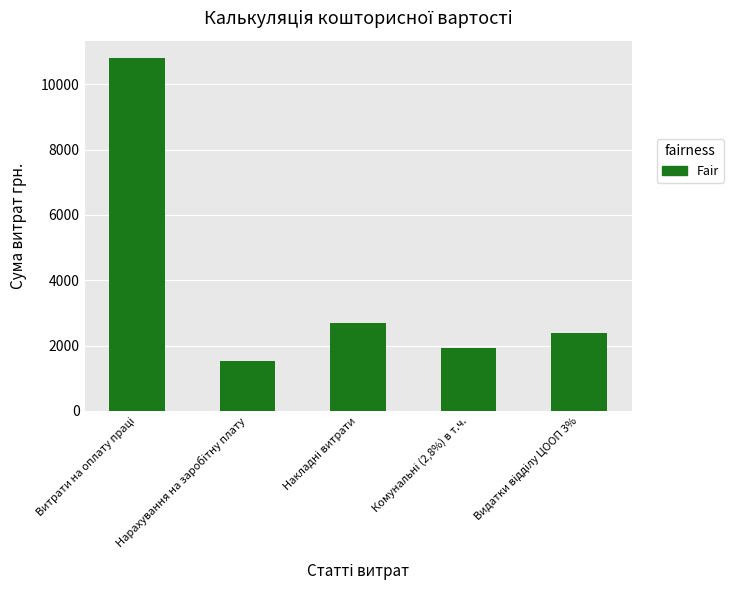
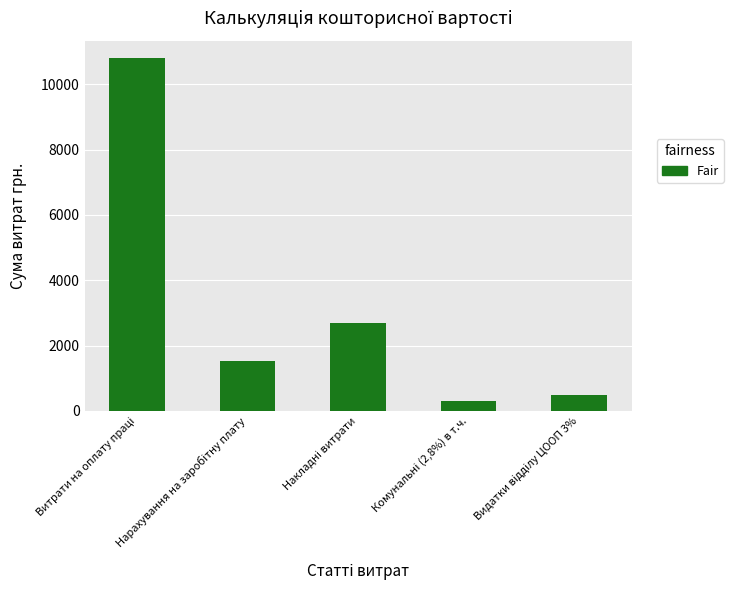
  {
    "Витрати на оплату праці": 10800,
    "Нарахування на заробітну плату": 1500,
    "Накладні витрати": 2700,
-   "Комунальні (2,8%) в т.ч.": 1900,
-   "Видатки відділу ЦООП 3%": 2400
+   "Комунальні (2,8%) в т.ч.": 300,
+   "Видатки відділу ЦООП 3%": 500
  }
